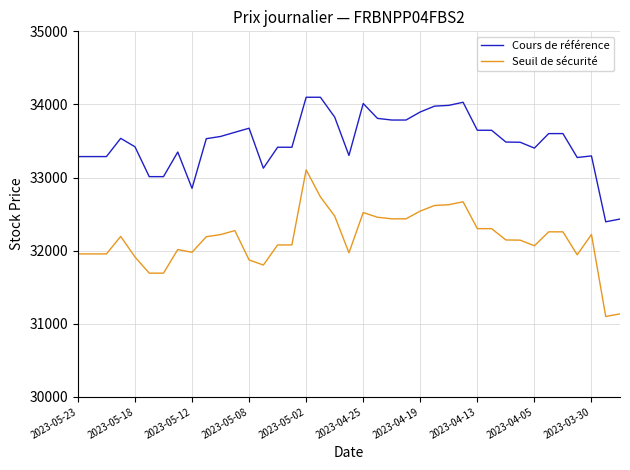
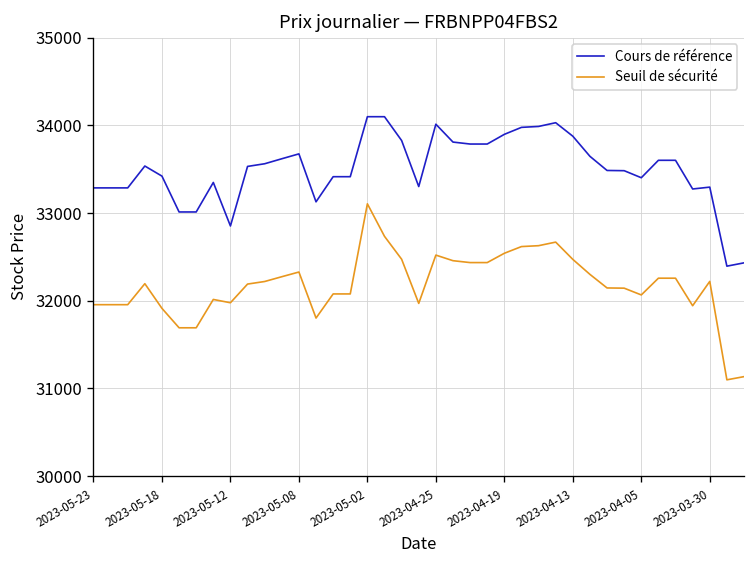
  {
    "Cours de référence": {
      "2023-05-18": 33400,
      "2023-05-12": 32900,
      "2023-05-08": 33700,
      "2023-05-02": 34100,
      "2023-04-25": 34000,
      "2023-04-19": 33900,
-     "2023-04-13": 33600,
+     "2023-04-13": 33900,
      "2023-04-05": 33400,
      "2023-03-30": 33300
    },
    "Seuil de sécurité": {
      "2023-05-18": 31900,
      "2023-05-12": 32000,
-     "2023-05-08": 31900,
+     "2023-05-08": 32300,
      "2023-05-02": 33100,
      "2023-04-25": 32500,
      "2023-04-19": 32500,
-     "2023-04-13": 32300,
+     "2023-04-13": 32500,
      "2023-04-05": 32100,
      "2023-03-30": 32200
    }
  }
